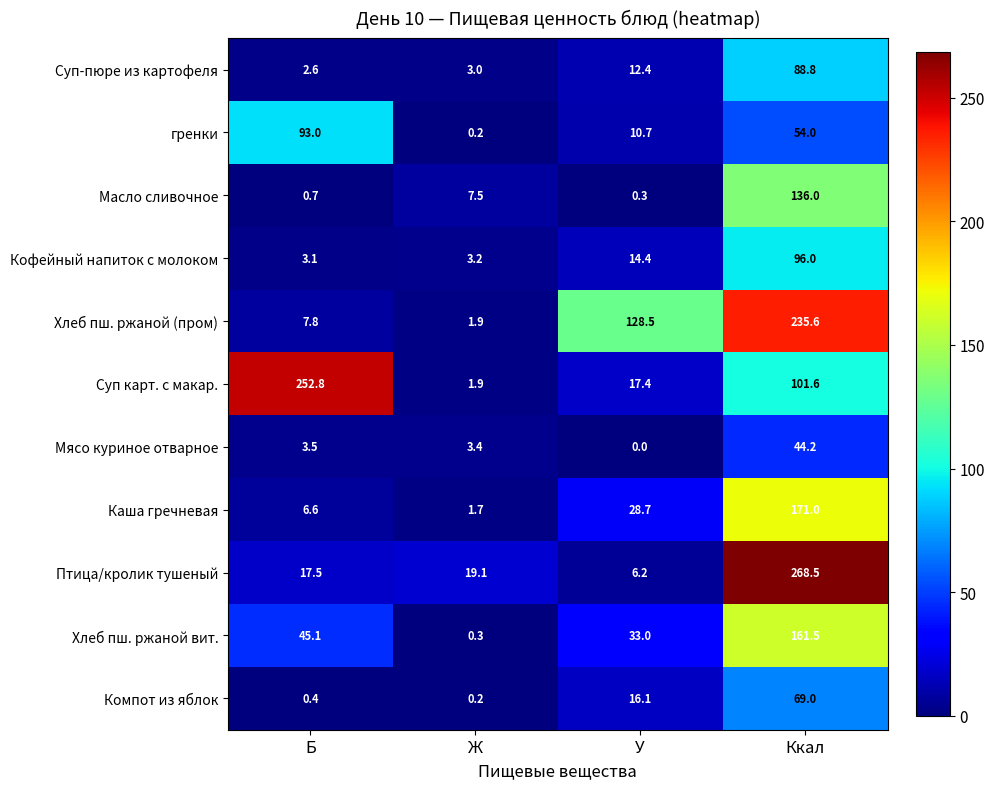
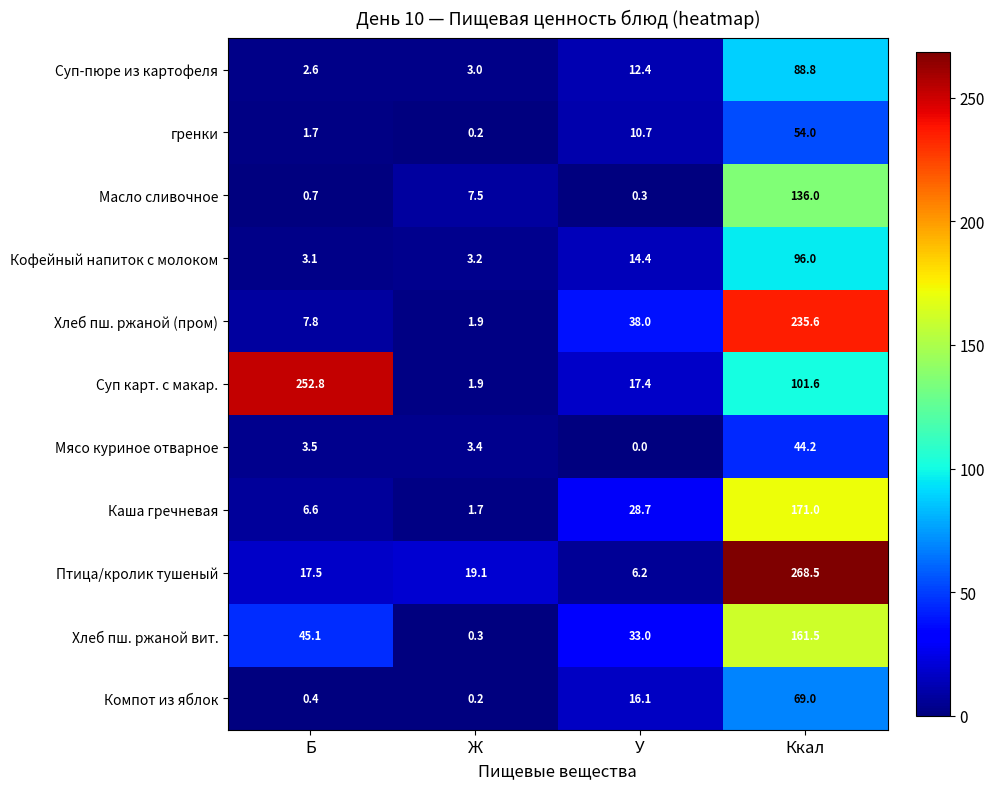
  {
    "Суп-пюре из картофеля": {
      "Б": 2.6,
      "Ж": 3.0,
      "У": 12.4,
      "Ккал": 88.8
    },
    "гренки": {
-     "Б": 93.0,
+     "Б": 1.7,
      "Ж": 0.2,
      "У": 10.7,
      "Ккал": 54.0
    },
    "Масло сливочное": {
      "Б": 0.7,
      "Ж": 7.5,
      "У": 0.3,
      "Ккал": 136.0
    },
    "Кофейный напиток с молоком": {
      "Б": 3.1,
      "Ж": 3.2,
      "У": 14.4,
      "Ккал": 96.0
    },
    "Хлеб пш. ржаной (пром)": {
      "Б": 7.8,
      "Ж": 1.9,
-     "У": 128.5,
+     "У": 38.0,
      "Ккал": 235.6
    },
    "Суп карт. с макар.": {
      "Б": 252.8,
      "Ж": 1.9,
      "У": 17.4,
      "Ккал": 101.6
    },
    "Мясо куриное отварное": {
      "Б": 3.5,
      "Ж": 3.4,
      "У": 0.0,
      "Ккал": 44.2
    },
    "Каша гречневая": {
      "Б": 6.6,
      "Ж": 1.7,
      "У": 28.7,
      "Ккал": 171.0
    },
    "Птица/кролик тушеный": {
      "Б": 17.5,
      "Ж": 19.1,
      "У": 6.2,
      "Ккал": 268.5
    },
    "Хлеб пш. ржаной вит.": {
      "Б": 45.1,
      "Ж": 0.3,
      "У": 33.0,
      "Ккал": 161.5
    },
    "Компот из яблок": {
      "Б": 0.4,
      "Ж": 0.2,
      "У": 16.1,
      "Ккал": 69.0
    }
  }
